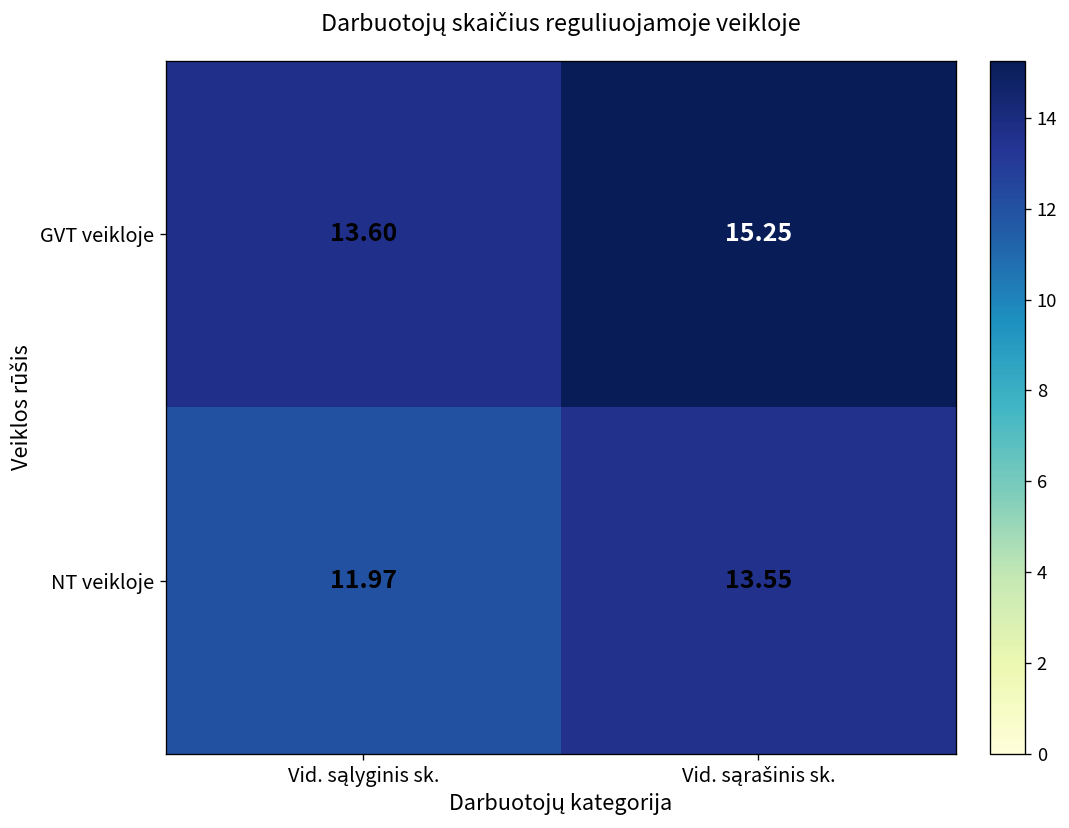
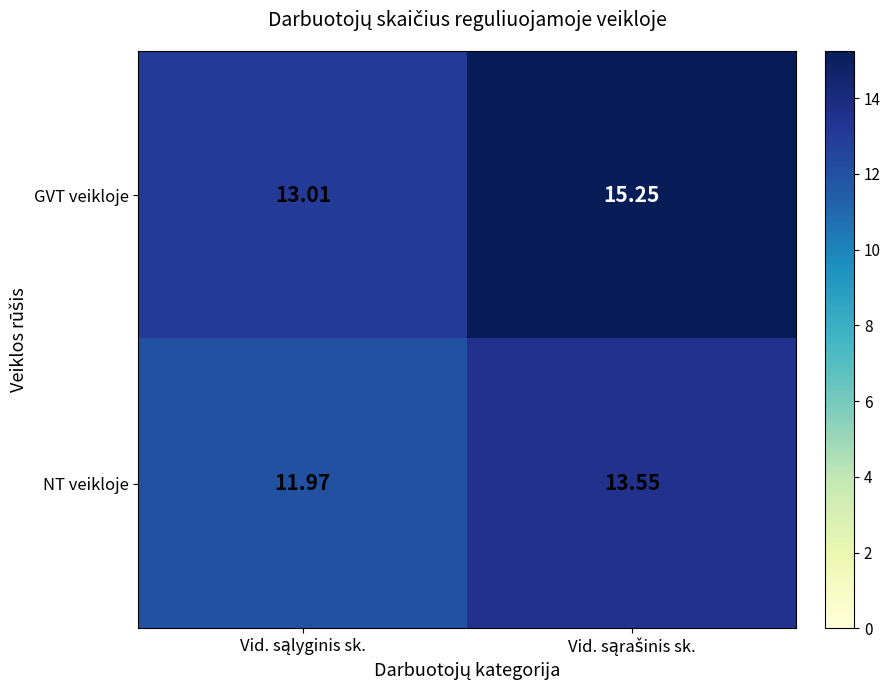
  {
    "GVT veikloje": {
-     "Vid. sąlyginis sk.": 13.60,
+     "Vid. sąlyginis sk.": 13.01,
      "Vid. sąrašinis sk.": 15.25
    },
    "NT veikloje": {
      "Vid. sąlyginis sk.": 11.97,
      "Vid. sąrašinis sk.": 13.55
    }
  }
